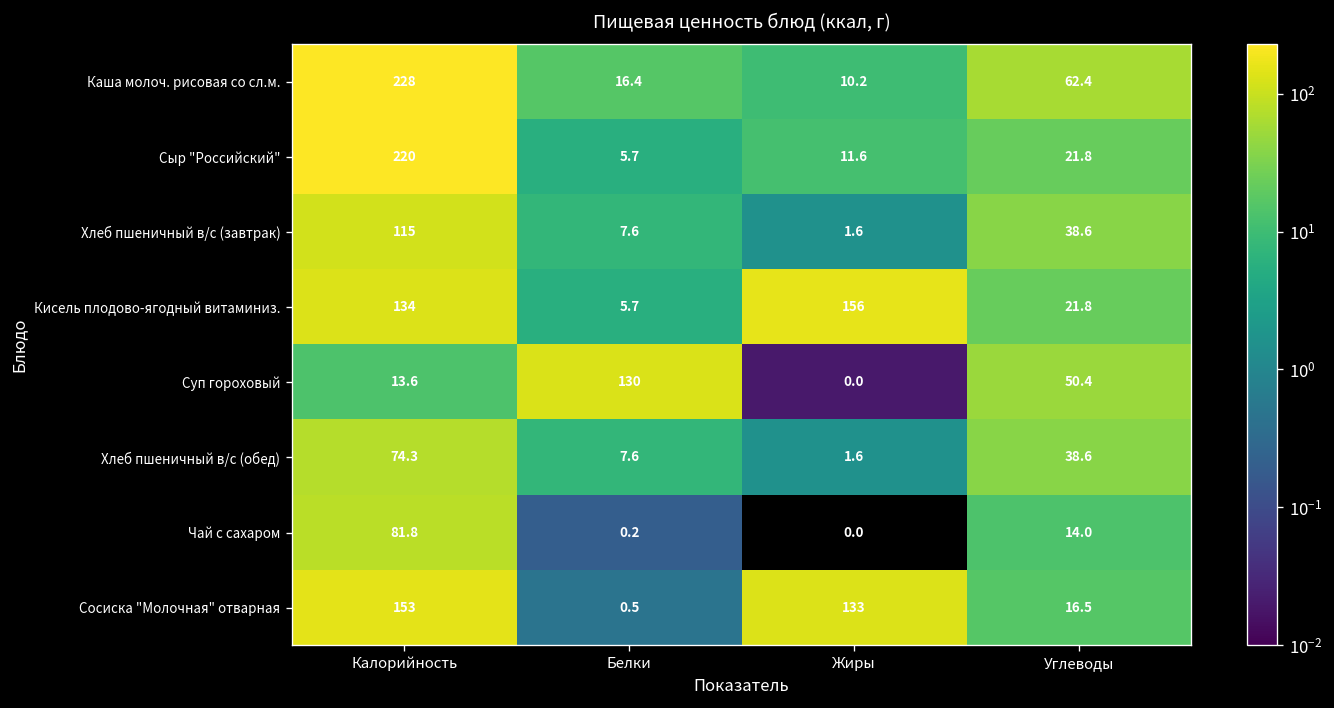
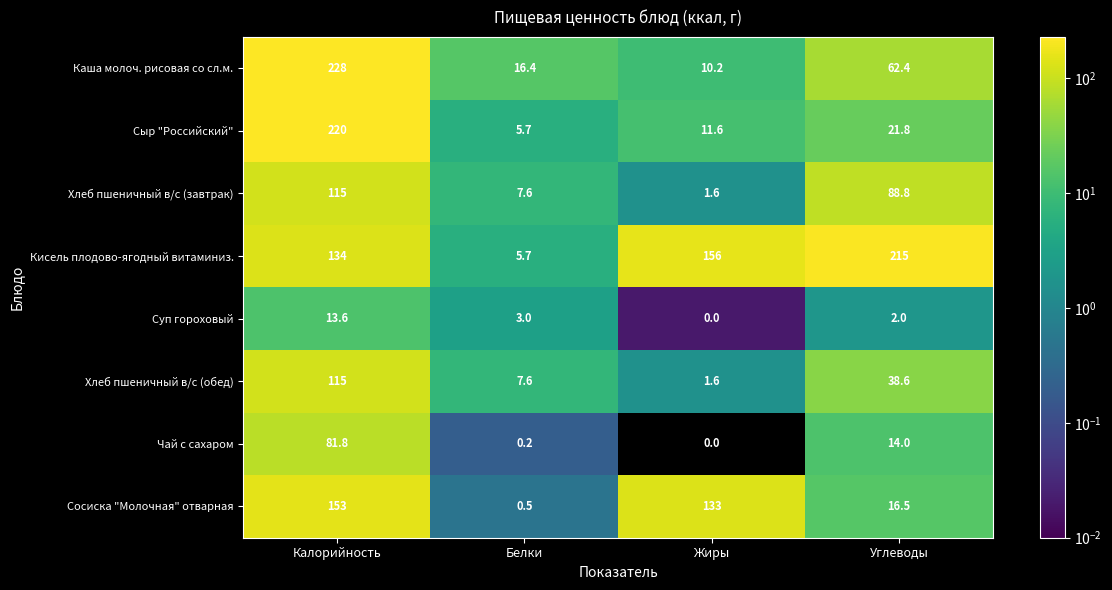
  {
    "Каша молоч. рисовая со сл.м.": {
      "Калорийность": 228,
      "Белки": 16.4,
      "Жиры": 10.2,
      "Углеводы": 62.4
    },
    "Сыр \"Российский\"": {
      "Калорийность": 220,
      "Белки": 5.7,
      "Жиры": 11.6,
      "Углеводы": 21.8
    },
    "Хлеб пшеничный в/с (завтрак)": {
      "Калорийность": 115,
      "Белки": 7.6,
      "Жиры": 1.6,
-     "Углеводы": 38.6
+     "Углеводы": 88.8
    },
    "Кисель плодово-ягодный витаминиз.": {
      "Калорийность": 134,
      "Белки": 5.7,
      "Жиры": 156,
-     "Углеводы": 21.8
+     "Углеводы": 215
    },
    "Суп гороховый": {
      "Калорийность": 13.6,
-     "Белки": 130,
+     "Белки": 3.0,
      "Жиры": 0.0,
-     "Углеводы": 50.4
+     "Углеводы": 2.0
    },
    "Хлеб пшеничный в/с (обед)": {
-     "Калорийность": 74.3,
+     "Калорийность": 115,
      "Белки": 7.6,
      "Жиры": 1.6,
      "Углеводы": 38.6
    },
    "Чай с сахаром": {
      "Калорийность": 81.8,
      "Белки": 0.2,
      "Жиры": 0.0,
      "Углеводы": 14.0
    },
    "Сосиска \"Молочная\" отварная": {
      "Калорийность": 153,
      "Белки": 0.5,
      "Жиры": 133,
      "Углеводы": 16.5
    }
  }
